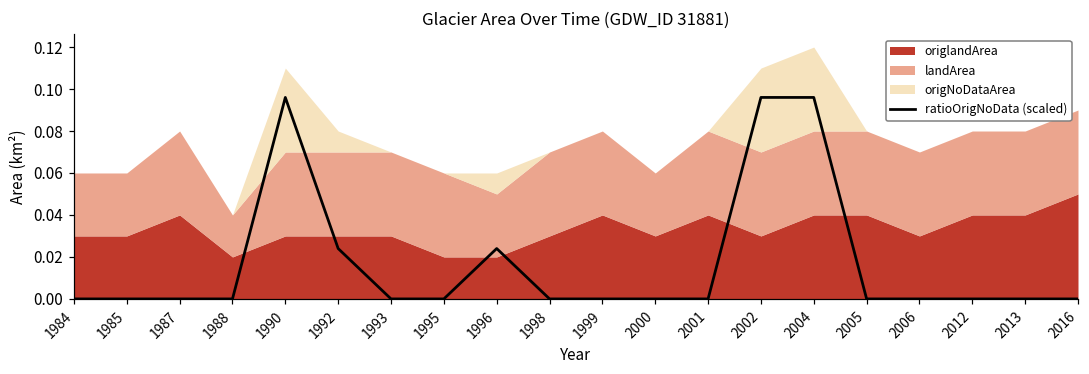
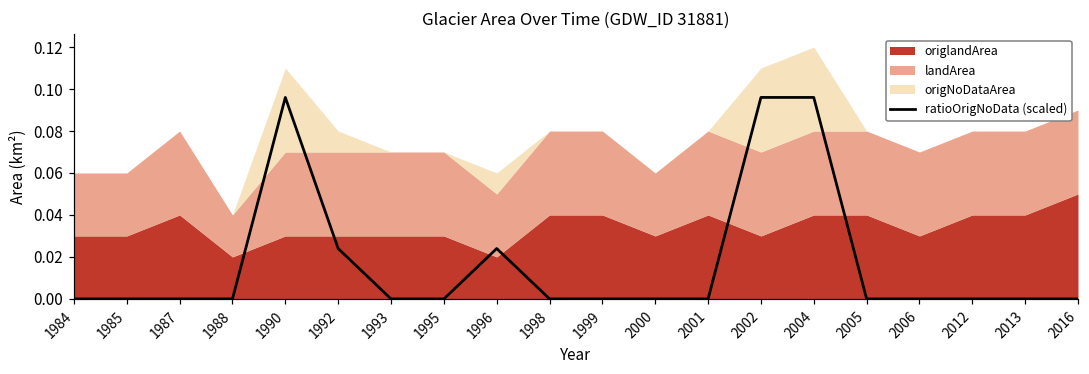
  {
    "ratioOrigNoData (scaled)": {
      "1984": 0.00,
      "1985": 0.00,
      "1987": 0.00,
      "1988": 0.00,
      "1990": 0.096,
      "1992": 0.024,
      "1993": 0.00,
      "1995": 0.00,
      "1996": 0.024,
      "1998": 0.00,
      "1999": 0.00,
      "2000": 0.00,
      "2001": 0.00,
      "2002": 0.096,
      "2004": 0.096,
      "2005": 0.00,
      "2006": 0.00,
      "2012": 0.00,
      "2013": 0.00,
      "2016": 0.00
    },
    "origlandArea": {
      "1984": 0.03,
      "1985": 0.03,
      "1987": 0.04,
      "1988": 0.02,
      "1990": 0.03,
      "1992": 0.03,
      "1993": 0.03,
-     "1995": 0.02,
+     "1995": 0.03,
      "1996": 0.02,
-     "1998": 0.03,
+     "1998": 0.04,
      "1999": 0.04,
      "2000": 0.03,
      "2001": 0.04,
      "2002": 0.03,
      "2004": 0.04,
      "2005": 0.04,
      "2006": 0.03,
      "2012": 0.04,
      "2013": 0.04,
      "2016": 0.05
    },
    "landArea": {
      "1990": 0.04,
      "1992": 0.04,
      "1996": 0.03,
      "2002": 0.04,
      "2004": 0.04
    },
    "origNoDataArea": {
      "1990": 0.04,
      "1992": 0.01,
      "1996": 0.01,
      "2002": 0.04,
      "2004": 0.04
    }
  }
